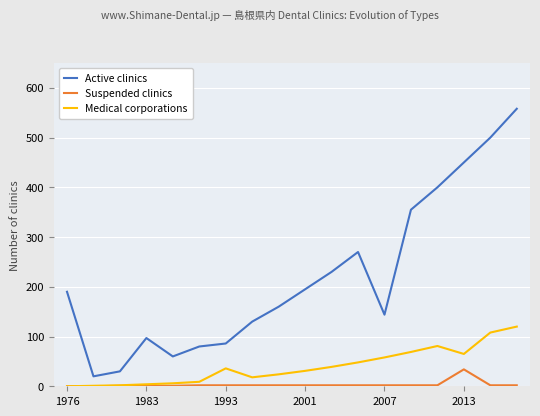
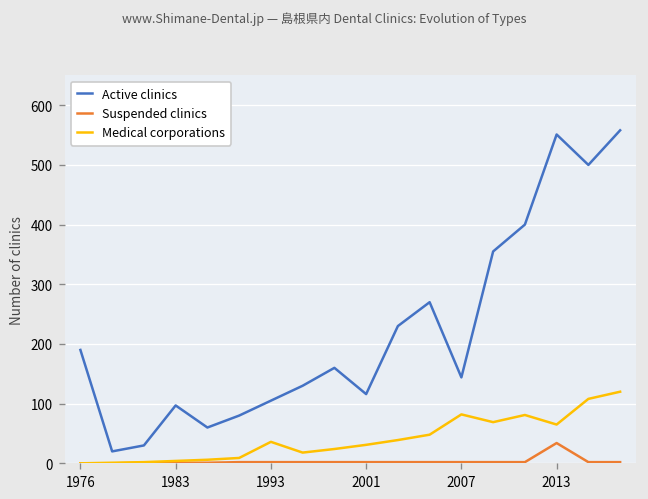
  {
    "Active clinics": {
      "1976": 190,
      "1983": 100,
-     "1993": 90,
-     "2001": 200,
+     "1993": 110,
+     "2001": 120,
      "2007": 140,
-     "2013": 450
+     "2013": 550
    },
    "Suspended clinics": {
      "1993": 0,
      "2001": 0,
      "2007": 0,
      "2013": 30
    },
    "Medical corporations": {
      "1993": 40,
      "2001": 30,
-     "2007": 60,
+     "2007": 80,
      "2013": 70
    }
  }
